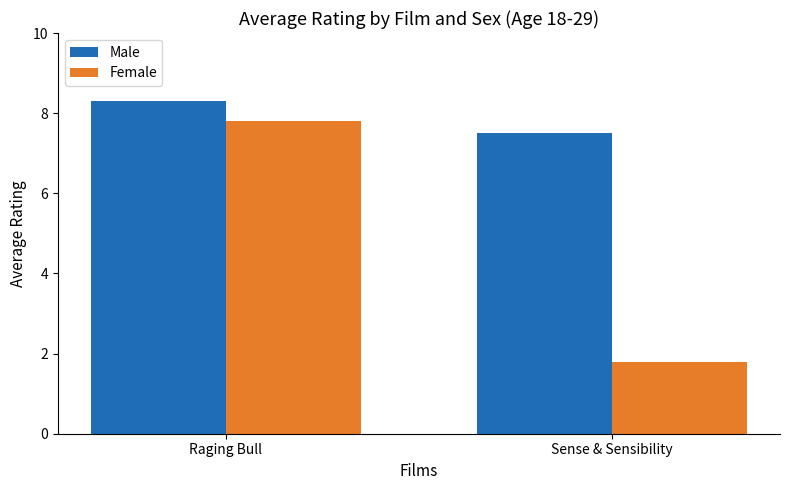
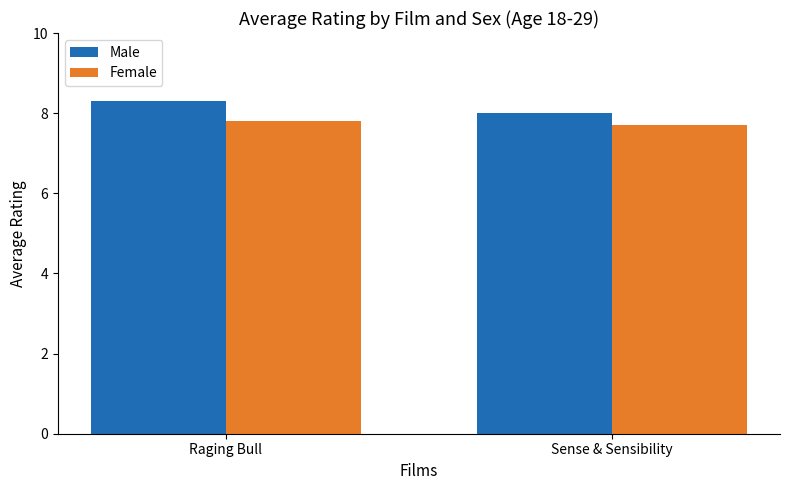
  {
    "Male": {
      "Raging Bull": 8.3,
-     "Sense & Sensibility": 7.5
+     "Sense & Sensibility": 8.0
    },
    "Female": {
      "Raging Bull": 7.8,
-     "Sense & Sensibility": 1.8
+     "Sense & Sensibility": 7.7
    }
  }
